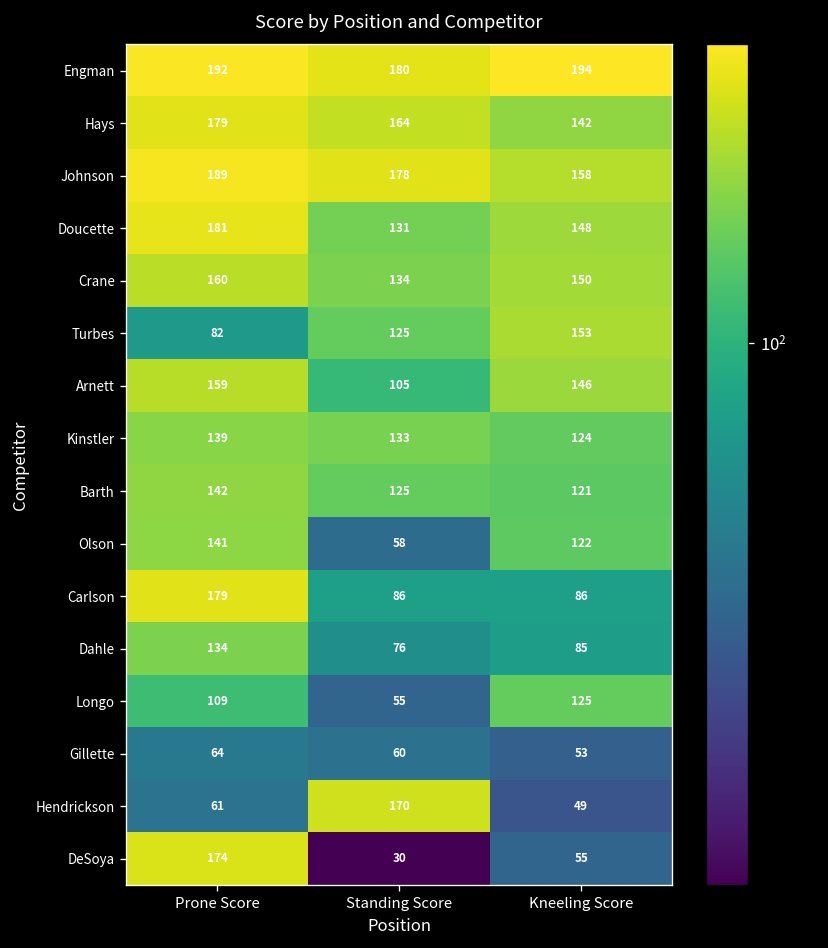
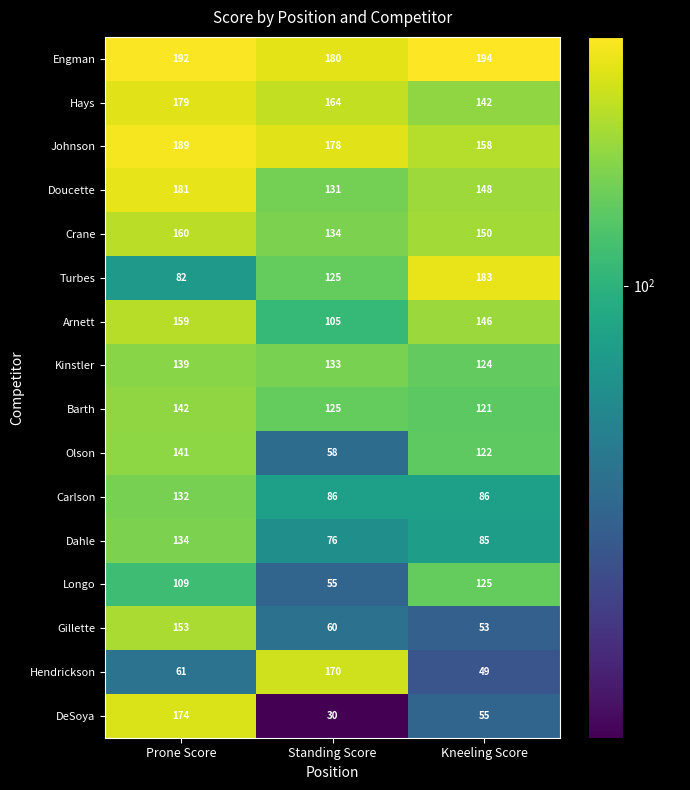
  {
    "Engman": {
      "Prone Score": 192,
      "Standing Score": 180,
      "Kneeling Score": 194
    },
    "Hays": {
      "Prone Score": 179,
      "Standing Score": 164,
      "Kneeling Score": 142
    },
    "Johnson": {
      "Prone Score": 189,
      "Standing Score": 178,
      "Kneeling Score": 158
    },
    "Doucette": {
      "Prone Score": 181,
      "Standing Score": 131,
      "Kneeling Score": 148
    },
    "Crane": {
      "Prone Score": 160,
      "Standing Score": 134,
      "Kneeling Score": 150
    },
    "Turbes": {
      "Prone Score": 82,
      "Standing Score": 125,
-     "Kneeling Score": 153
+     "Kneeling Score": 183
    },
    "Arnett": {
      "Prone Score": 159,
      "Standing Score": 105,
      "Kneeling Score": 146
    },
    "Kinstler": {
      "Prone Score": 139,
      "Standing Score": 133,
      "Kneeling Score": 124
    },
    "Barth": {
      "Prone Score": 142,
      "Standing Score": 125,
      "Kneeling Score": 121
    },
    "Olson": {
      "Prone Score": 141,
      "Standing Score": 58,
      "Kneeling Score": 122
    },
    "Carlson": {
-     "Prone Score": 179,
+     "Prone Score": 132,
      "Standing Score": 86,
      "Kneeling Score": 86
    },
    "Dahle": {
      "Prone Score": 134,
      "Standing Score": 76,
      "Kneeling Score": 85
    },
    "Longo": {
      "Prone Score": 109,
      "Standing Score": 55,
      "Kneeling Score": 125
    },
    "Gillette": {
-     "Prone Score": 64,
+     "Prone Score": 153,
      "Standing Score": 60,
      "Kneeling Score": 53
    },
    "Hendrickson": {
      "Prone Score": 61,
      "Standing Score": 170,
      "Kneeling Score": 49
    },
    "DeSoya": {
      "Prone Score": 174,
      "Standing Score": 30,
      "Kneeling Score": 55
    }
  }
